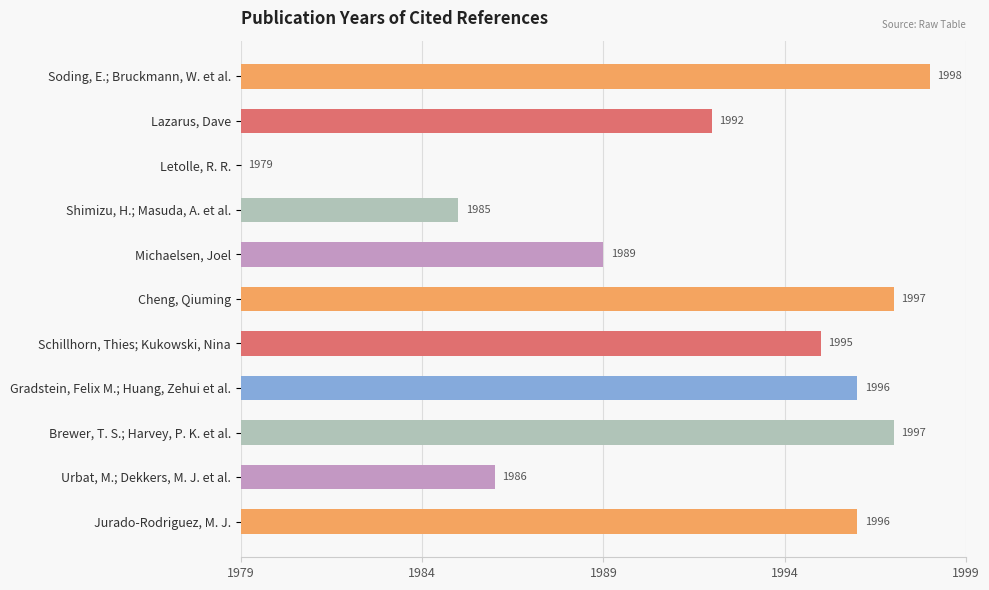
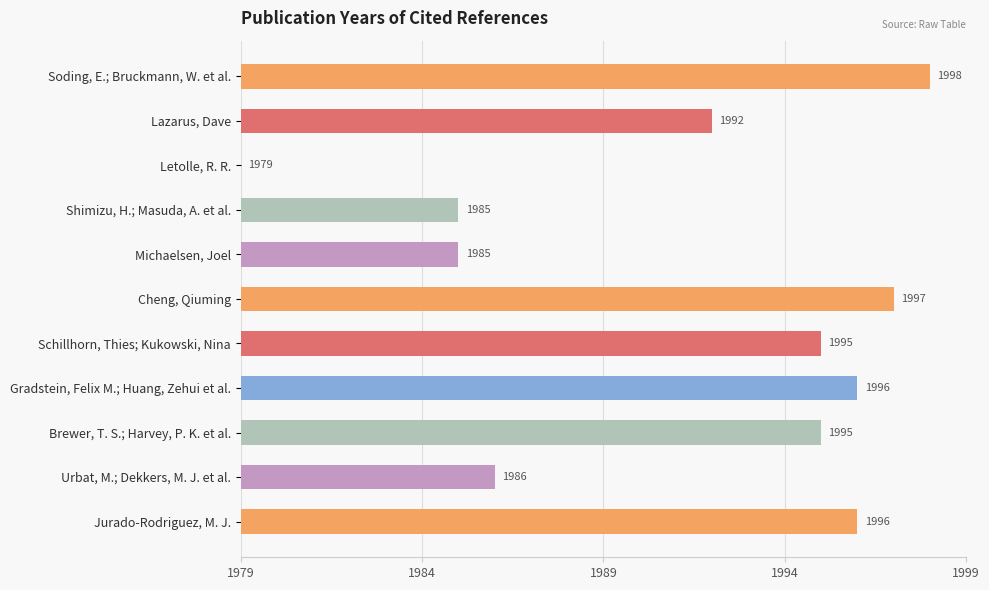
  {
-   "Michaelsen, Joel": 1989,
-   "Brewer, T. S.; Harvey, P. K. et al.": 1997
+   "Michaelsen, Joel": 1985,
+   "Brewer, T. S.; Harvey, P. K. et al.": 1995
  }
